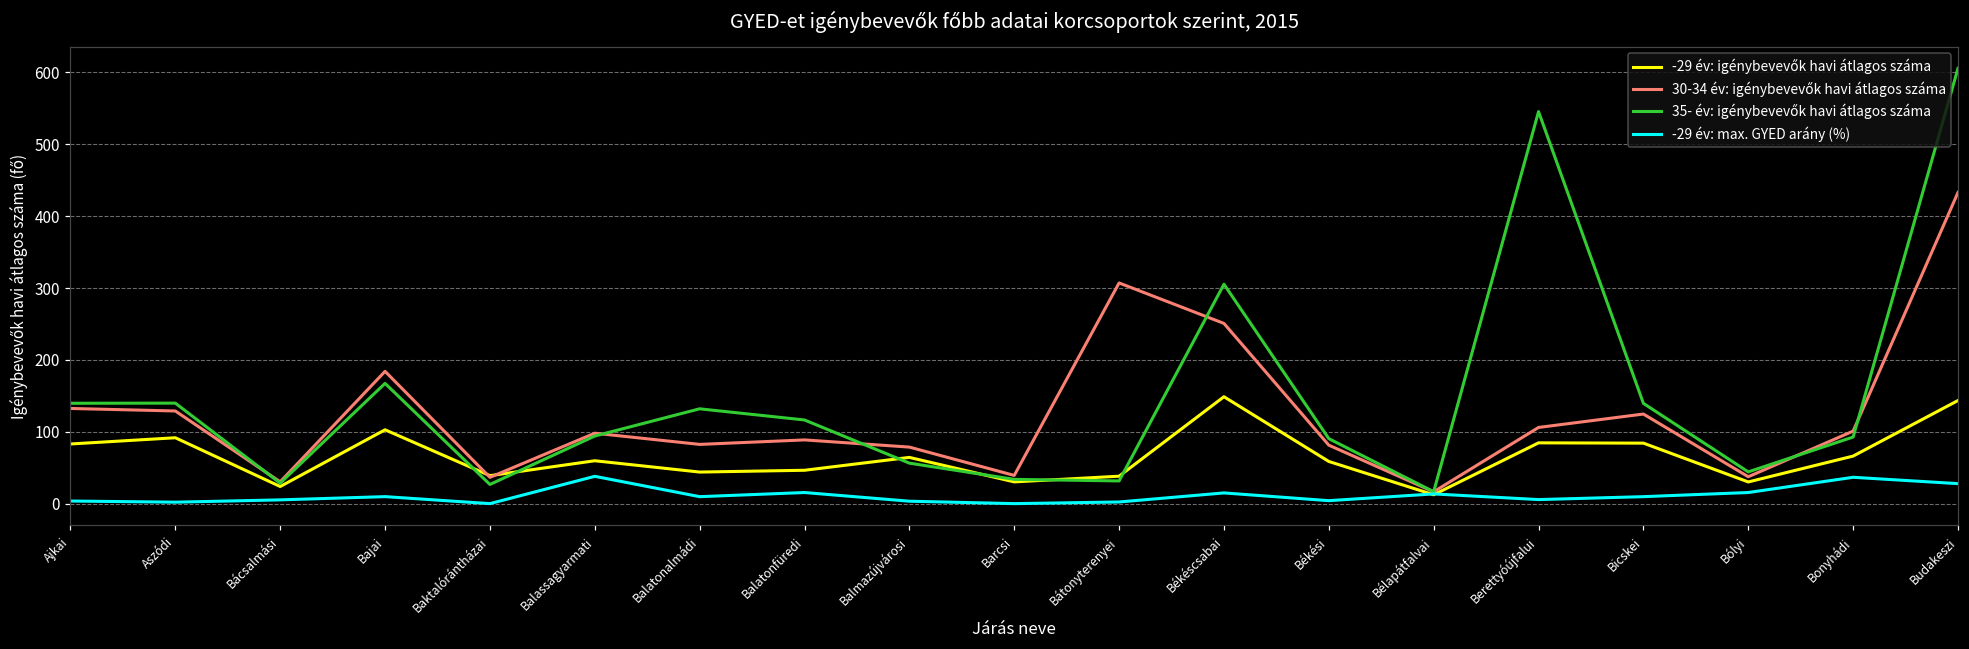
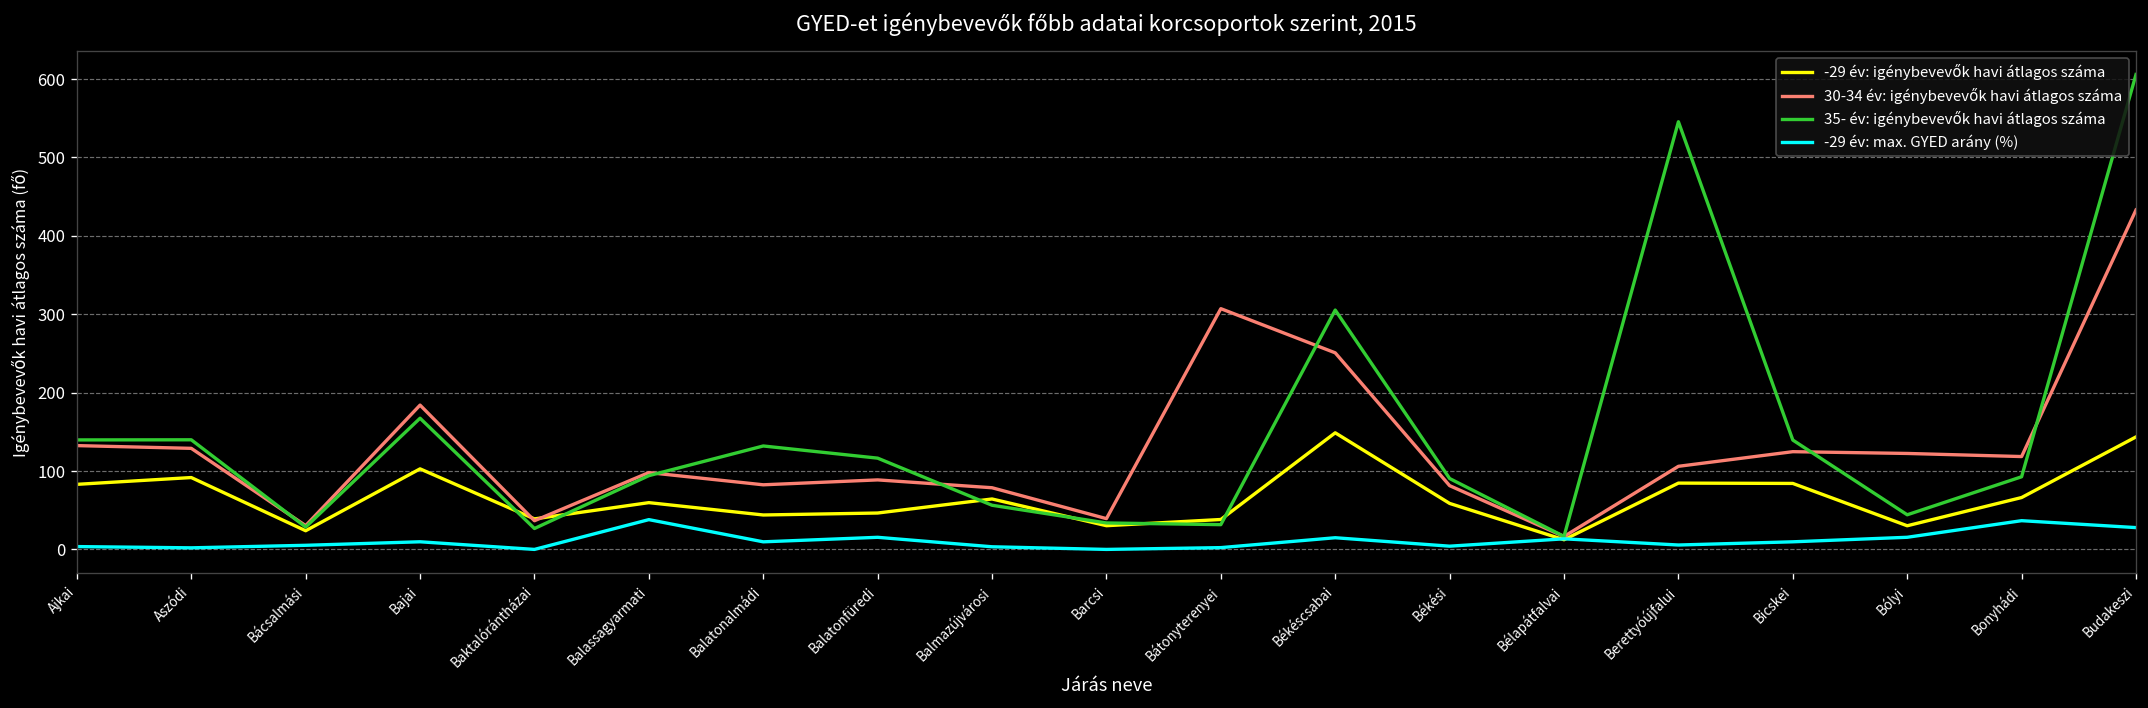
  {
    "-29 év: igénybevevők havi átlagos száma": {
      "Ajkai": 80,
      "Aszódi": 90,
      "Bácsalmási": 20,
      "Bajai": 100,
      "Balassagyarmati": 60,
      "Balatonalmádi": 40,
      "Balatonfüredi": 50,
      "Balmazújvárosi": 60,
      "Bátonyterenyei": 40,
      "Békéscsabai": 150,
      "Békési": 60,
      "Berettyóújfalui": 80,
      "Bicskei": 80,
      "Bólyi": 30,
      "Bonyhádi": 70,
      "Budakeszi": 140
    },
    "30-34 év: igénybevevők havi átlagos száma": {
      "Ajkai": 130,
      "Aszódi": 130,
      "Bajai": 180,
      "Balassagyarmati": 100,
      "Balatonalmádi": 80,
      "Balatonfüredi": 90,
      "Balmazújvárosi": 80,
      "Barcsi": 40,
      "Bátonyterenyei": 310,
      "Békéscsabai": 250,
      "Békési": 80,
      "Berettyóújfalui": 110,
      "Bicskei": 120,
-     "Bólyi": 40,
-     "Bonyhádi": 100,
+     "Bólyi": 120,
+     "Bonyhádi": 120,
      "Budakeszi": 430
    },
    "35- év: igénybevevők havi átlagos száma": {
      "Ajkai": 140,
      "Aszódi": 140,
      "Bajai": 170,
      "Baktalórántházai": 30,
      "Balassagyarmati": 90,
      "Balatonalmádi": 130,
      "Balatonfüredi": 120,
      "Balmazújvárosi": 60,
      "Bátonyterenyei": 30,
      "Békéscsabai": 310,
      "Békési": 90,
      "Berettyóújfalui": 550,
      "Bicskei": 140,
      "Bólyi": 40,
      "Bonyhádi": 90,
      "Budakeszi": 610
    },
    "-29 év: max. GYED arány (%)": {
      "Ajkai": 0,
      "Aszódi": 0,
      "Bácsalmási": 10,
      "Bajai": 10,
      "Baktalórántházai": 0,
      "Balassagyarmati": 40,
      "Balatonalmádi": 10,
      "Balatonfüredi": 20,
      "Balmazújvárosi": 0,
      "Barcsi": 0,
      "Bátonyterenyei": 0,
      "Békéscsabai": 10,
      "Békési": 0,
      "Berettyóújfalui": 10,
      "Bicskei": 10,
      "Bólyi": 20,
      "Bonyhádi": 40,
      "Budakeszi": 30
    }
  }
